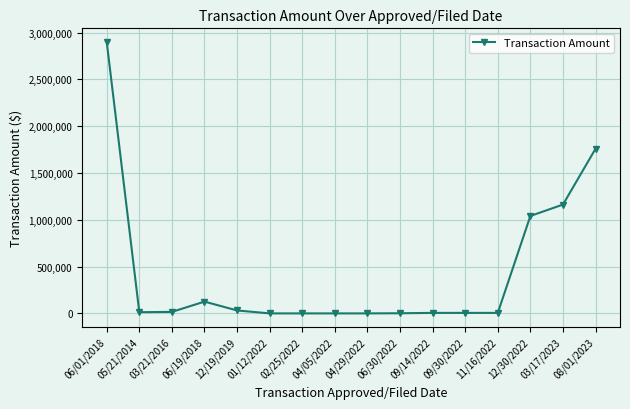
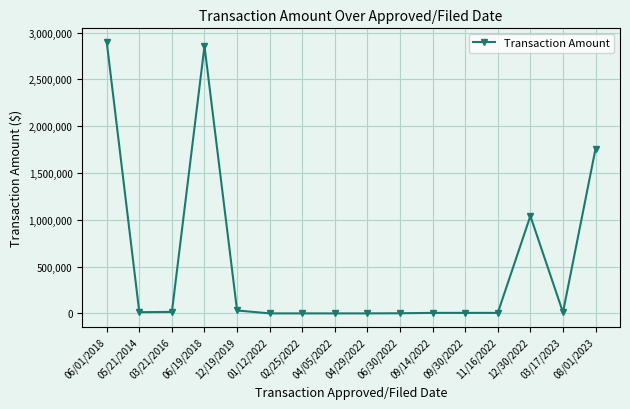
  {
    "06/01/2018": "2,900,000",
    "05/21/2014": "0",
    "03/21/2016": "0",
-   "06/19/2018": "100,000",
+   "06/19/2018": "2,900,000",
    "12/19/2019": "0",
    "01/12/2022": "0",
    "02/25/2022": "0",
    "04/05/2022": "0",
    "04/29/2022": "0",
    "06/30/2022": "0",
    "09/14/2022": "0",
    "09/30/2022": "0",
    "11/16/2022": "0",
    "12/30/2022": "1,000,000",
-   "03/17/2023": "1,200,000",
+   "03/17/2023": "0",
    "08/01/2023": "1,800,000"
  }
